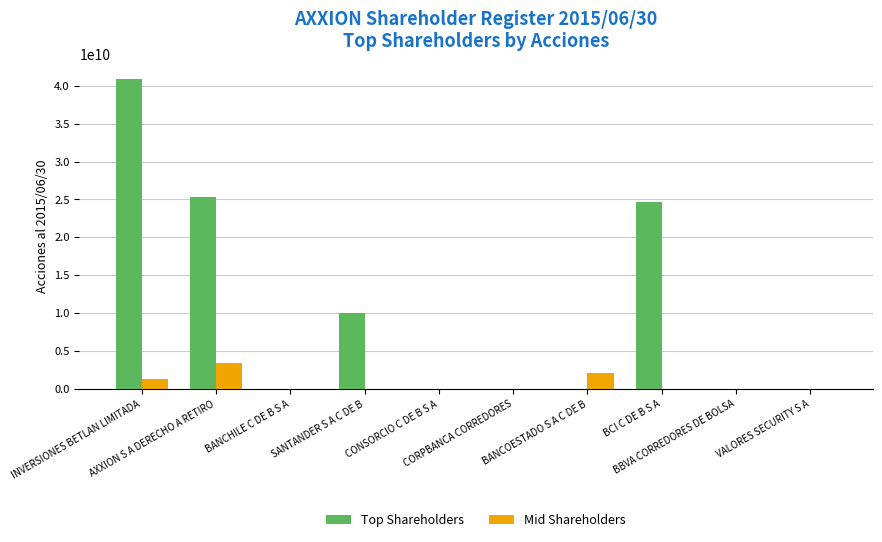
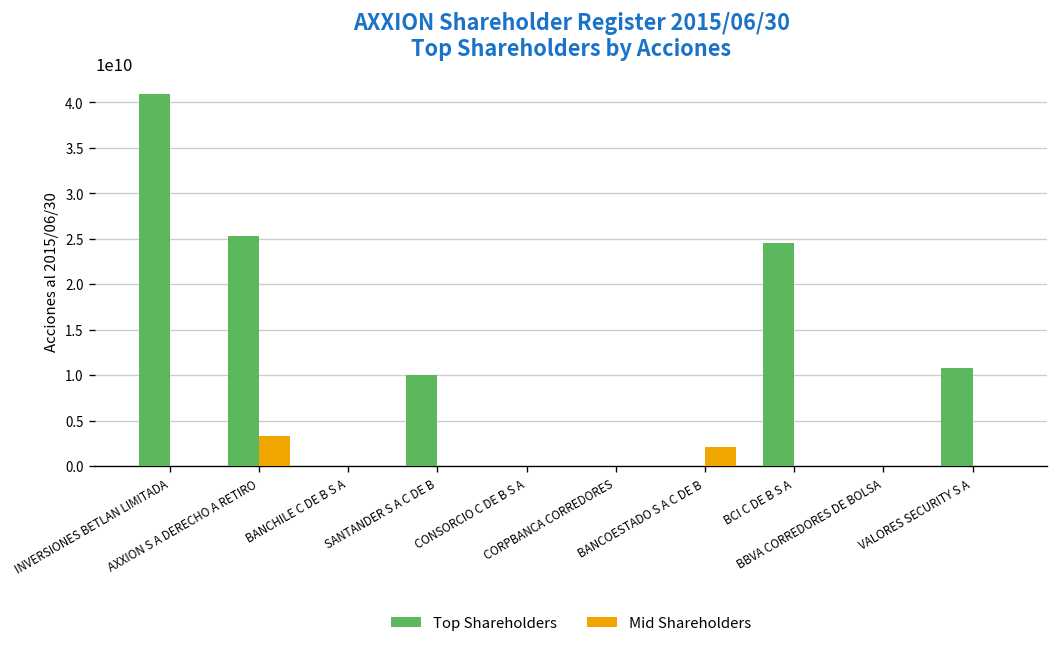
  {
    "Top Shareholders": {
      "INVERSIONES BETLAN LIMITADA": 41000000000,
      "AXXION S A DERECHO A RETIRO": 25000000000,
      "SANTANDER S A C DE B": 10000000000,
      "BCI C DE B S A": 25000000000,
-     "VALORES SECURITY S A": 0
+     "VALORES SECURITY S A": 11000000000
    },
    "Mid Shareholders": {
-     "INVERSIONES BETLAN LIMITADA": 1000000000,
+     "INVERSIONES BETLAN LIMITADA": 0,
      "AXXION S A DERECHO A RETIRO": 3000000000,
      "BANCOESTADO S A C DE B": 2000000000
    }
  }
